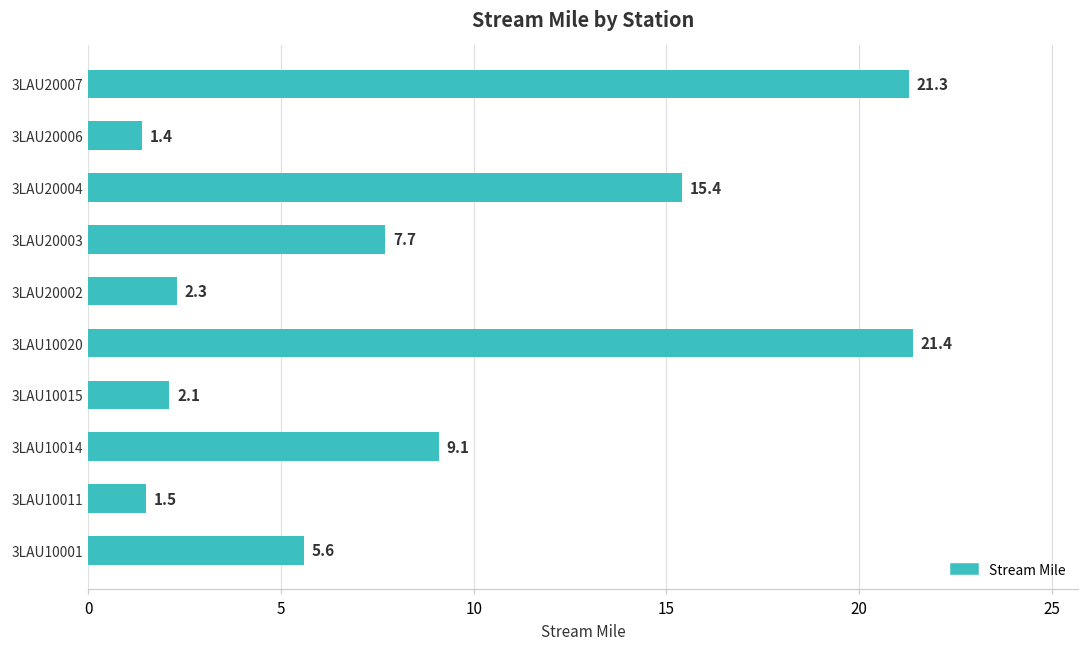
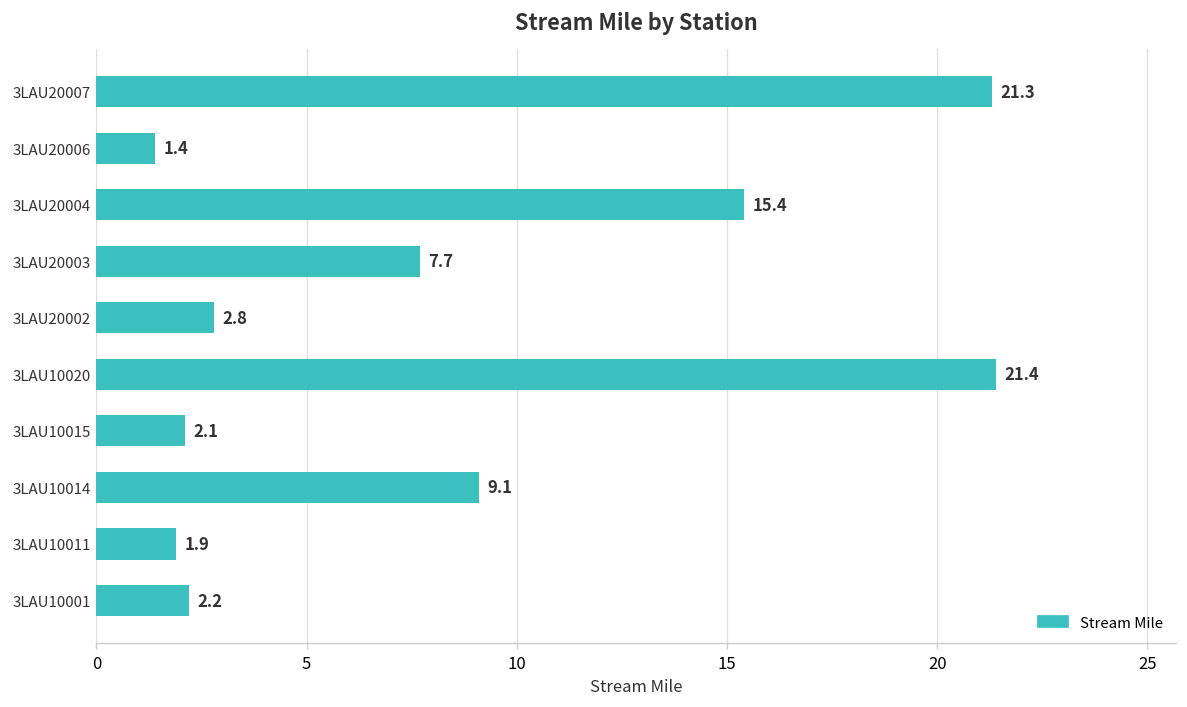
  {
    "3LAU20007": 21.3,
    "3LAU20006": 1.4,
    "3LAU20004": 15.4,
    "3LAU20003": 7.7,
-   "3LAU20002": 2.3,
+   "3LAU20002": 2.8,
    "3LAU10020": 21.4,
    "3LAU10015": 2.1,
    "3LAU10014": 9.1,
-   "3LAU10011": 1.5,
-   "3LAU10001": 5.6
+   "3LAU10011": 1.9,
+   "3LAU10001": 2.2
  }
